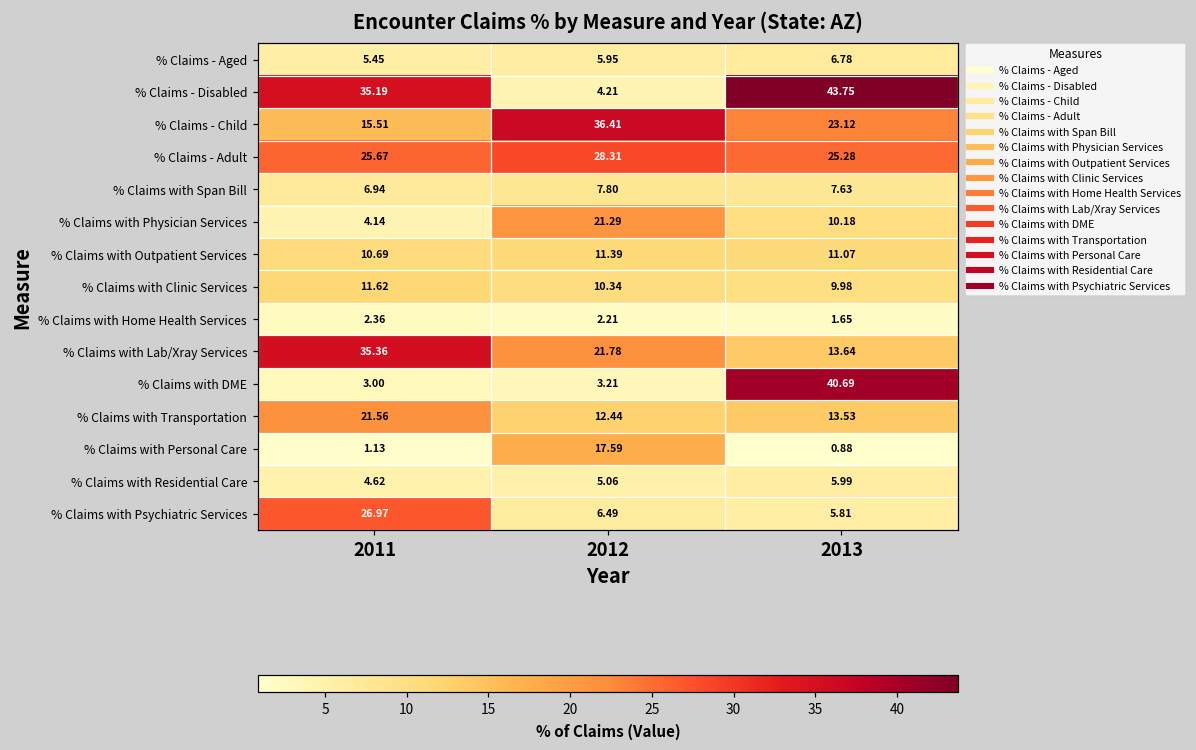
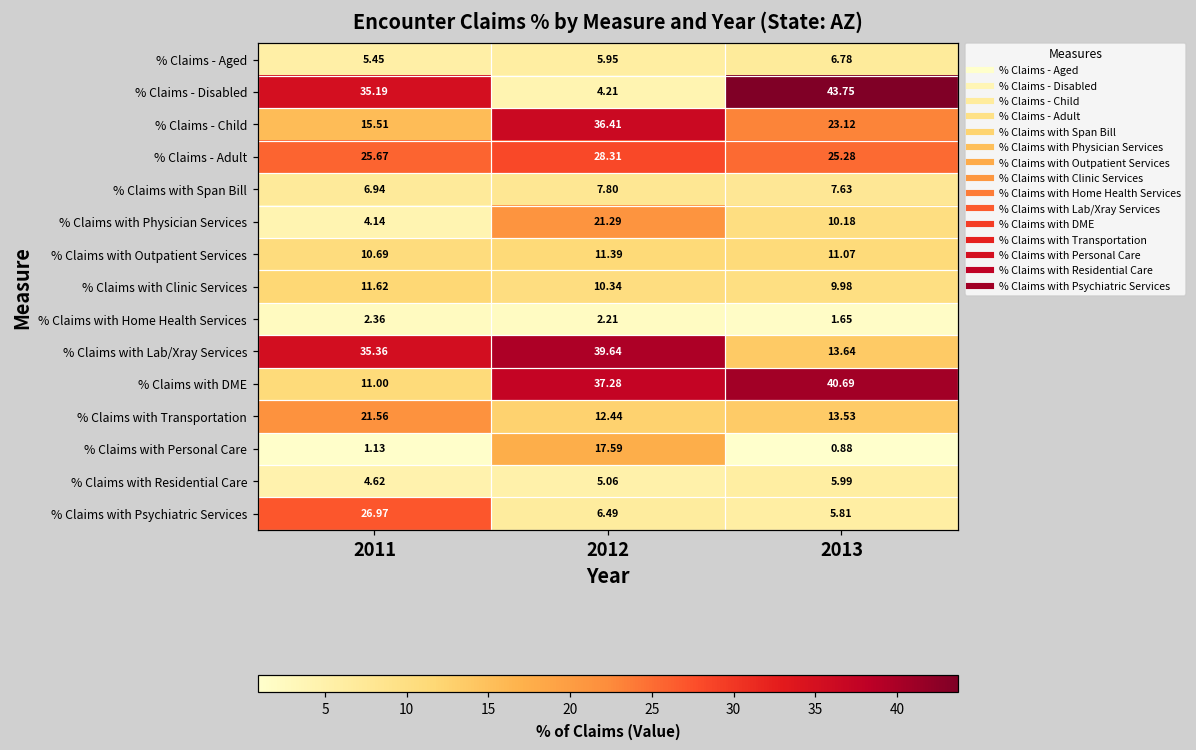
  {
    "% Claims - Aged": {
      "2011": 5.45,
      "2012": 5.95,
      "2013": 6.78
    },
    "% Claims - Disabled": {
      "2011": 35.19,
      "2012": 4.21,
      "2013": 43.75
    },
    "% Claims - Child": {
      "2011": 15.51,
      "2012": 36.41,
      "2013": 23.12
    },
    "% Claims - Adult": {
      "2011": 25.67,
      "2012": 28.31,
      "2013": 25.28
    },
    "% Claims with Span Bill": {
      "2011": 6.94,
      "2012": 7.80,
      "2013": 7.63
    },
    "% Claims with Physician Services": {
      "2011": 4.14,
      "2012": 21.29,
      "2013": 10.18
    },
    "% Claims with Outpatient Services": {
      "2011": 10.69,
      "2012": 11.39,
      "2013": 11.07
    },
    "% Claims with Clinic Services": {
      "2011": 11.62,
      "2012": 10.34,
      "2013": 9.98
    },
    "% Claims with Home Health Services": {
      "2011": 2.36,
      "2012": 2.21,
      "2013": 1.65
    },
    "% Claims with Lab/Xray Services": {
      "2011": 35.36,
-     "2012": 21.78,
+     "2012": 39.64,
      "2013": 13.64
    },
    "% Claims with DME": {
-     "2011": 3.00,
-     "2012": 3.21,
+     "2011": 11.00,
+     "2012": 37.28,
      "2013": 40.69
    },
    "% Claims with Transportation": {
      "2011": 21.56,
      "2012": 12.44,
      "2013": 13.53
    },
    "% Claims with Personal Care": {
      "2011": 1.13,
      "2012": 17.59,
      "2013": 0.88
    },
    "% Claims with Residential Care": {
      "2011": 4.62,
      "2012": 5.06,
      "2013": 5.99
    },
    "% Claims with Psychiatric Services": {
      "2011": 26.97,
      "2012": 6.49,
      "2013": 5.81
    }
  }
